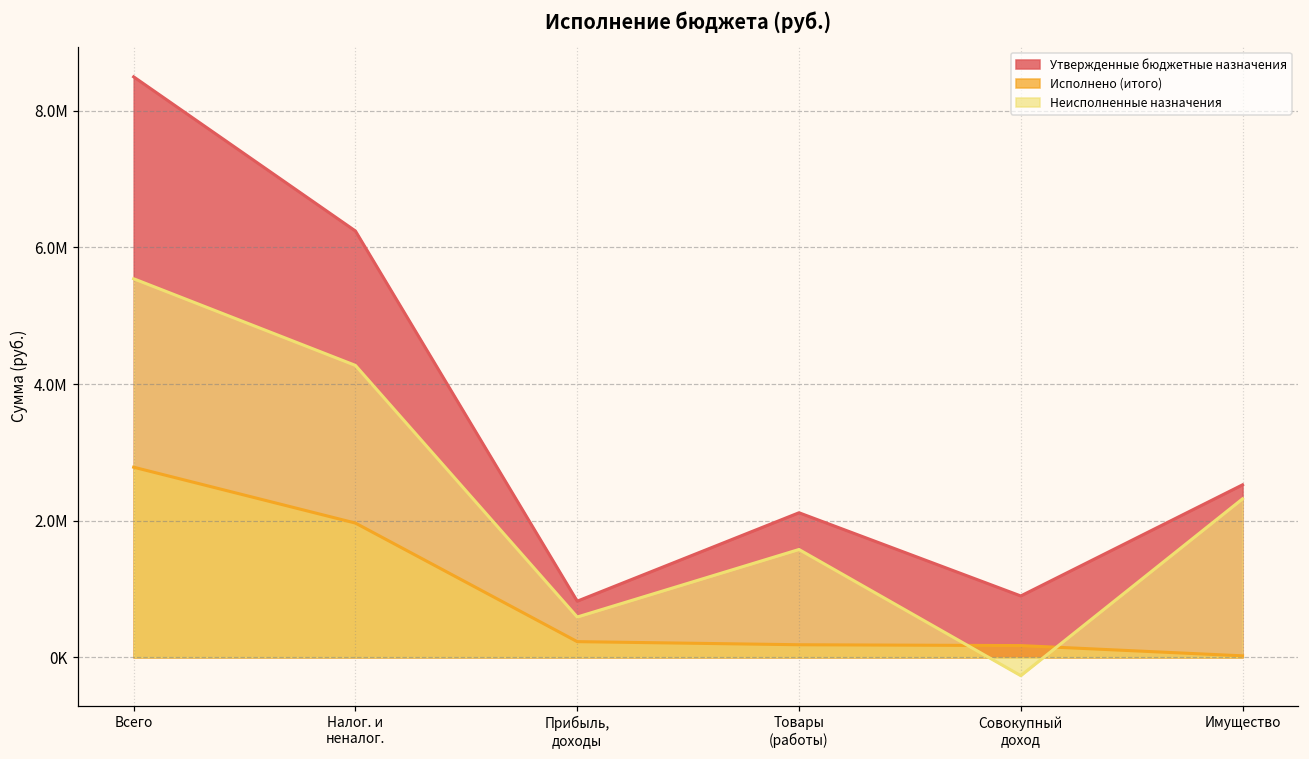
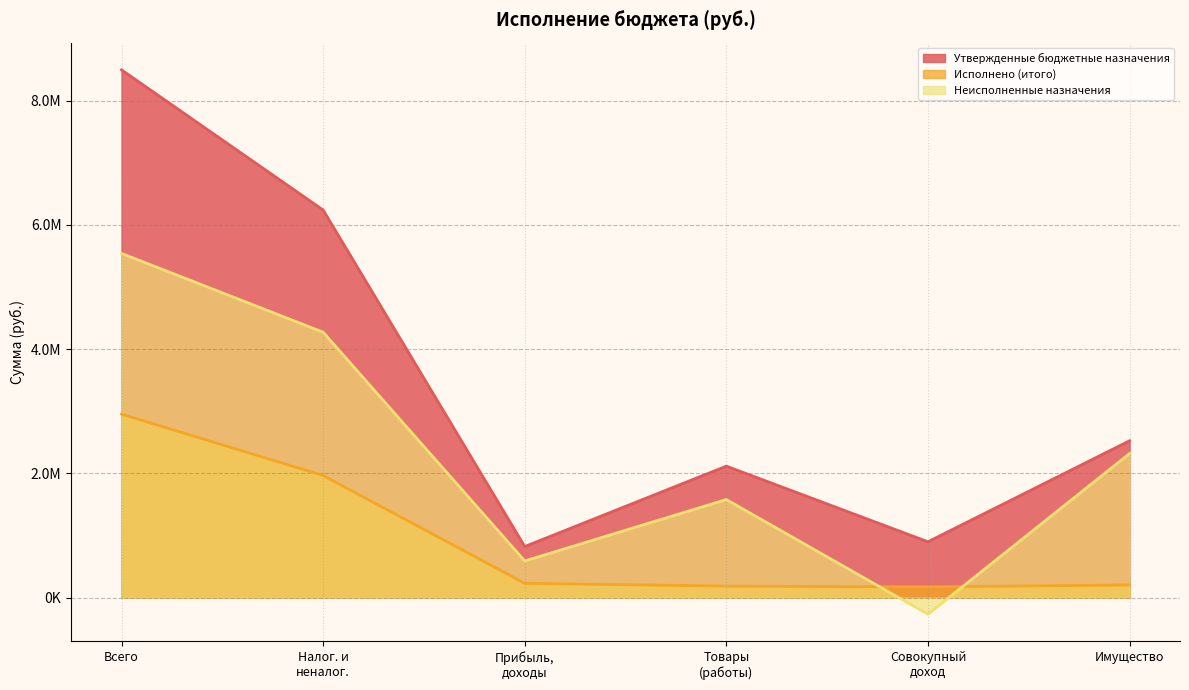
  {
    "Утвержденные бюджетные назначения": {
      "Всего": 8500000,
      "Налог. и неналог.": 6200000,
      "Прибыль, доходы": 800000,
      "Товары (работы)": 2100000,
      "Совокупный доход": 900000,
      "Имущество": 2500000
    },
    "Исполнено (итого)": {
-     "Всего": 2800000,
+     "Всего": 3000000,
      "Налог. и неналог.": 2000000,
      "Прибыль, доходы": 200000,
      "Товары (работы)": 200000,
      "Совокупный доход": 200000,
-     "Имущество": 0
+     "Имущество": 200000
    }
  }
